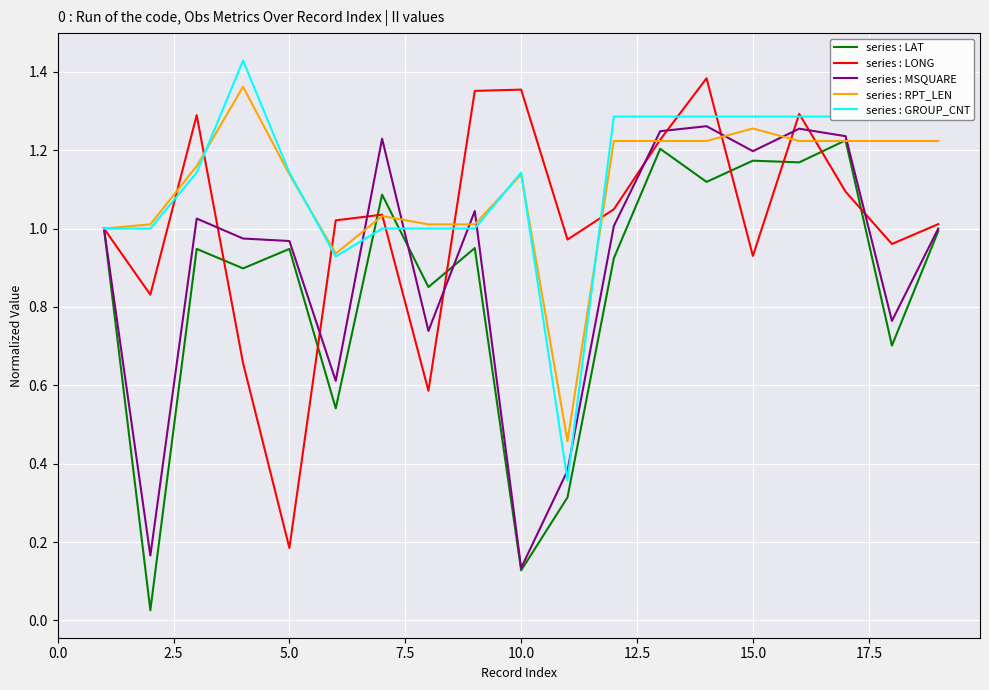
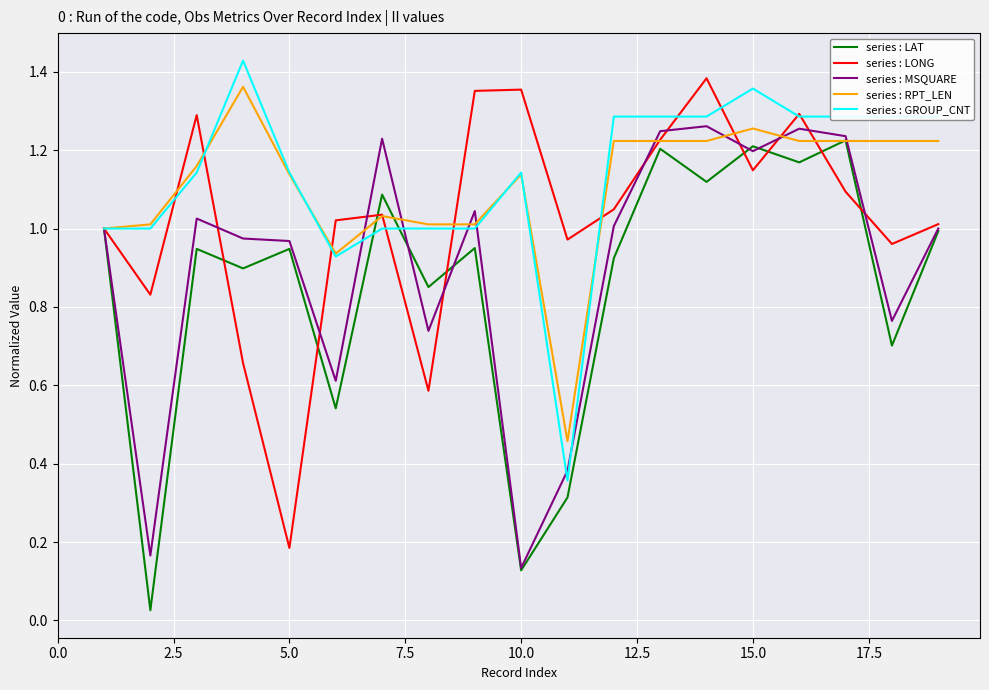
  {
    "series : LAT": {
      "5.0": 0.95,
-     "15.0": 1.17
+     "15.0": 1.21
    },
    "series : LONG": {
      "5.0": 0.18,
      "10.0": 1.35,
-     "15.0": 0.93
+     "15.0": 1.15
    },
    "series : MSQUARE": {
      "5.0": 0.97,
      "15.0": 1.20
    },
    "series : RPT_LEN": {
      "15.0": 1.26
    },
    "series : GROUP_CNT": {
-     "15.0": 1.29
+     "15.0": 1.36
    }
  }
